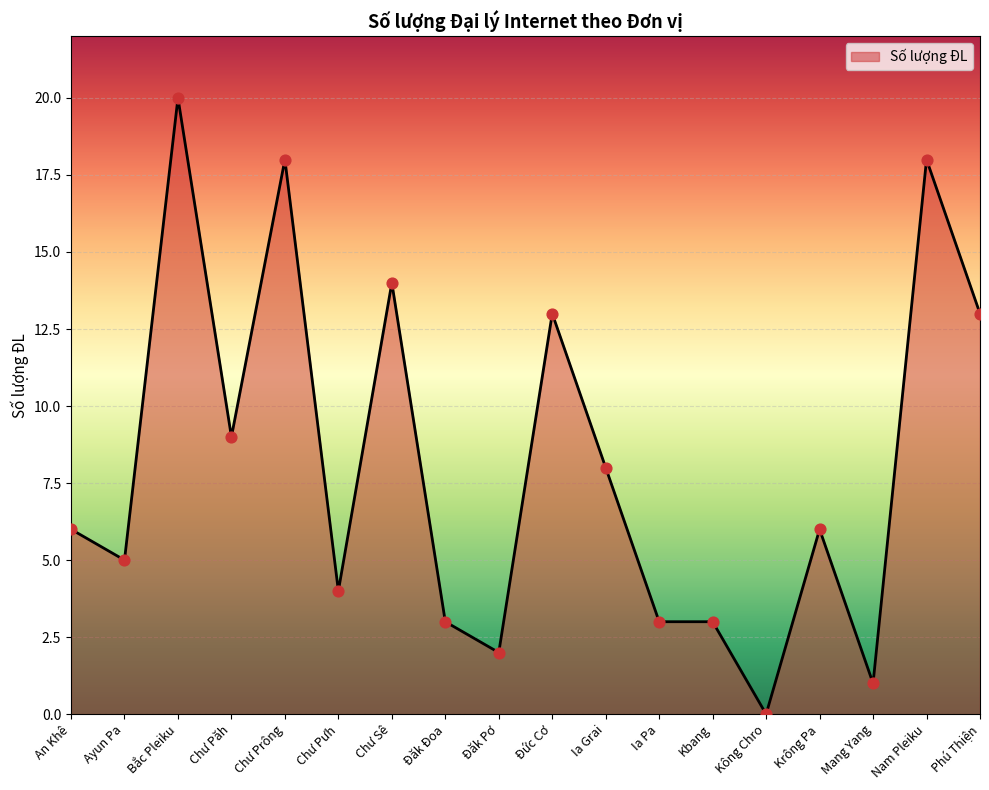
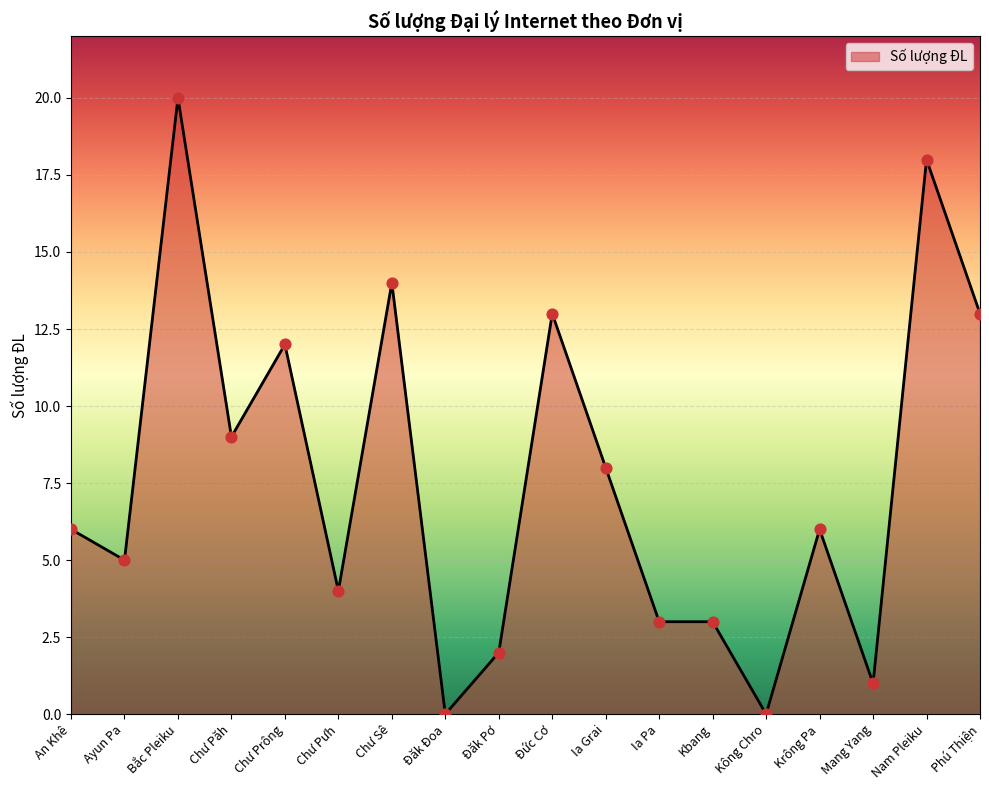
  {
    "An Khê": 6,
    "Ayun Pa": 5,
    "Bắc Pleiku": 20,
    "Chư Păh": 9,
-   "Chư Prông": 18,
+   "Chư Prông": 12,
    "Chư Pưh": 4,
    "Chư Sê": 14,
-   "Đăk Đoa": 3,
+   "Đăk Đoa": 0,
    "Đăk Pơ": 2,
    "Đức Cơ": 13,
    "Ia Grai": 8,
    "Ia Pa": 3,
    "Kbang": 3,
    "Kông Chro": 0,
    "Krông Pa": 6,
    "Mang Yang": 1,
    "Nam Pleiku": 18,
    "Phú Thiện": 13
  }
